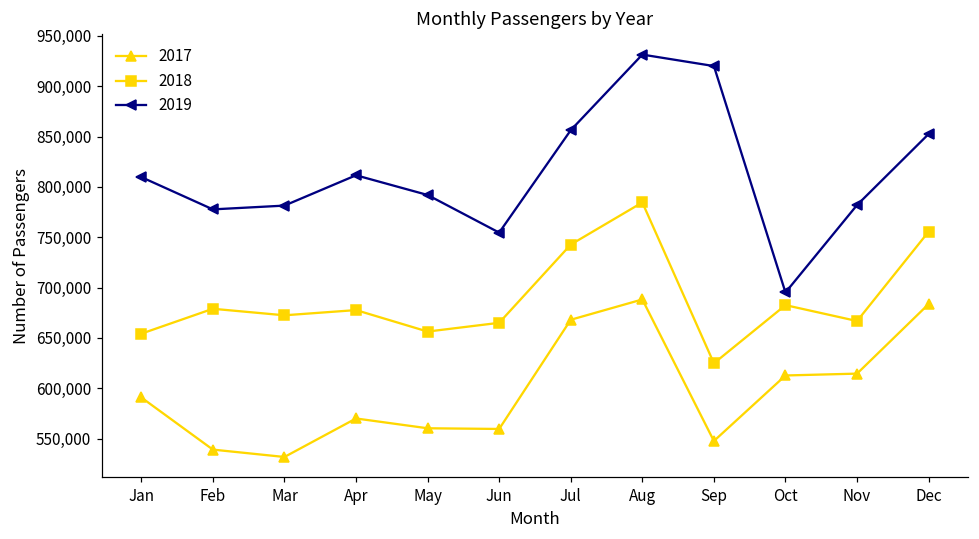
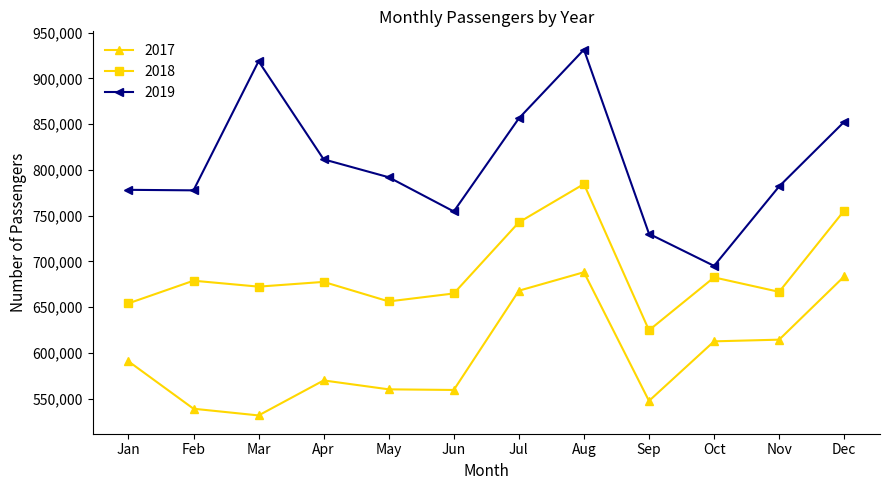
  {
    "2019": {
-     "Jan": "810,000",
+     "Jan": "780,000",
      "Feb": "780,000",
-     "Mar": "780,000",
+     "Mar": "920,000",
      "Apr": "810,000",
      "May": "790,000",
      "Jun": "750,000",
      "Jul": "860,000",
      "Aug": "930,000",
-     "Sep": "920,000",
+     "Sep": "730,000",
      "Oct": "700,000",
      "Nov": "780,000",
      "Dec": "850,000"
    }
  }
